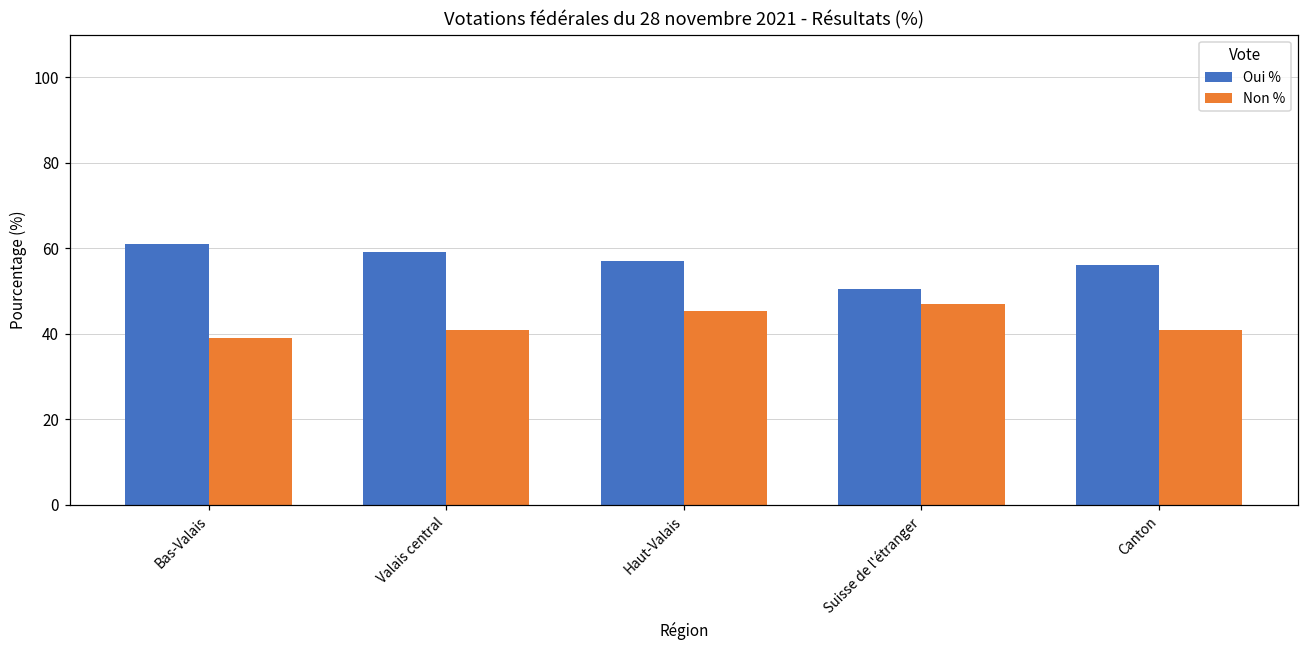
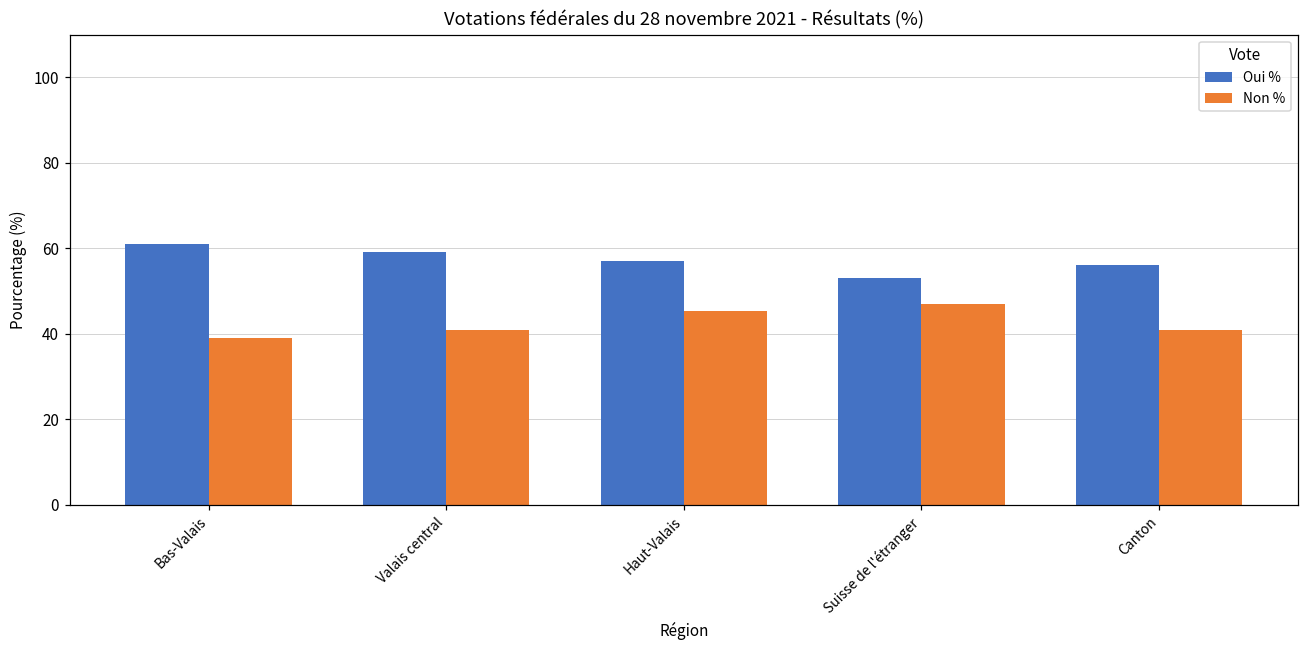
  {
    "Oui %": {
      "Bas-Valais": 61,
      "Valais central": 59,
      "Haut-Valais": 57,
-     "Suisse de l'étranger": 50,
+     "Suisse de l'étranger": 53,
      "Canton": 56
    },
    "Non %": {
      "Bas-Valais": 39,
      "Valais central": 41,
      "Haut-Valais": 45,
      "Suisse de l'étranger": 47,
      "Canton": 41
    }
  }
